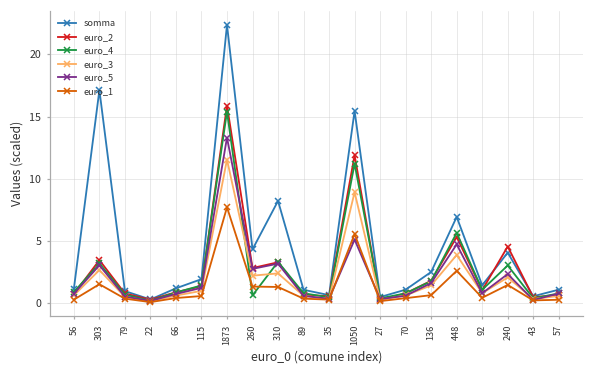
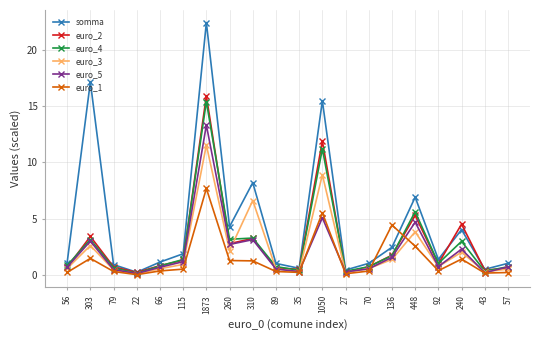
  {
    "somma": {
      "56": 1.1,
      "303": 17.1,
      "66": 1.2,
      "115": 1.9,
      "1873": 22.4,
      "260": 4.3,
      "310": 8.2,
      "89": 1.1,
      "1050": 15.5,
      "70": 1.1,
      "136": 2.5,
      "448": 6.9,
      "92": 1.4,
      "240": 4.1,
      "57": 1.1
    },
    "euro_2": {
      "303": 3.5,
      "1873": 15.9,
      "1050": 11.9,
      "448": 5.3,
      "240": 4.5
    },
    "euro_4": {
      "1873": 15.4,
-     "260": 0.6,
+     "260": 3.2,
      "1050": 11.2,
      "448": 5.6,
      "240": 3.0
    },
    "euro_3": {
      "303": 2.6,
      "115": 1.0,
      "1873": 11.5,
      "260": 2.2,
-     "310": 2.4,
+     "310": 6.6,
      "1050": 8.9,
      "448": 3.9,
      "240": 2.1
    },
    "euro_5": {
      "1873": 13.3,
      "1050": 5.1,
      "448": 4.7,
      "240": 2.3
    },
    "euro_1": {
      "56": 0.3,
      "303": 1.5,
      "115": 0.6,
      "1873": 7.7,
      "260": 1.3,
      "310": 1.3,
      "1050": 5.6,
-     "136": 0.6,
+     "136": 4.5,
      "448": 2.6,
      "92": 0.4,
      "240": 1.5,
      "57": 0.3
    }
  }
